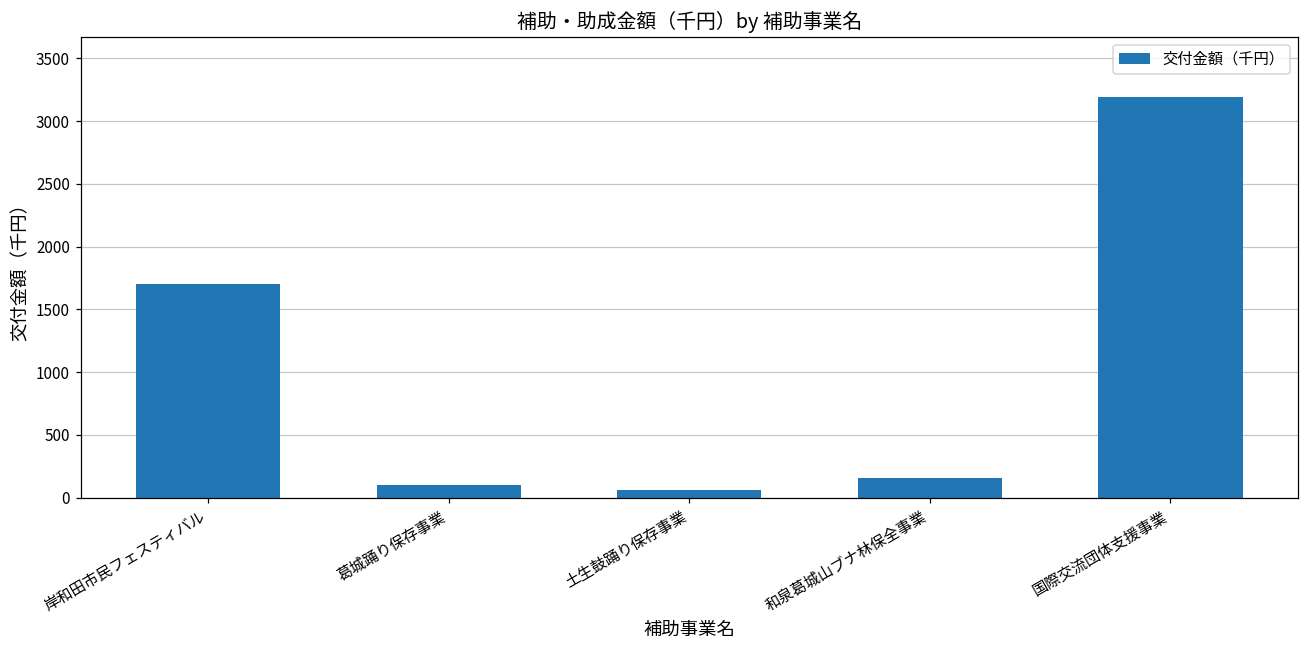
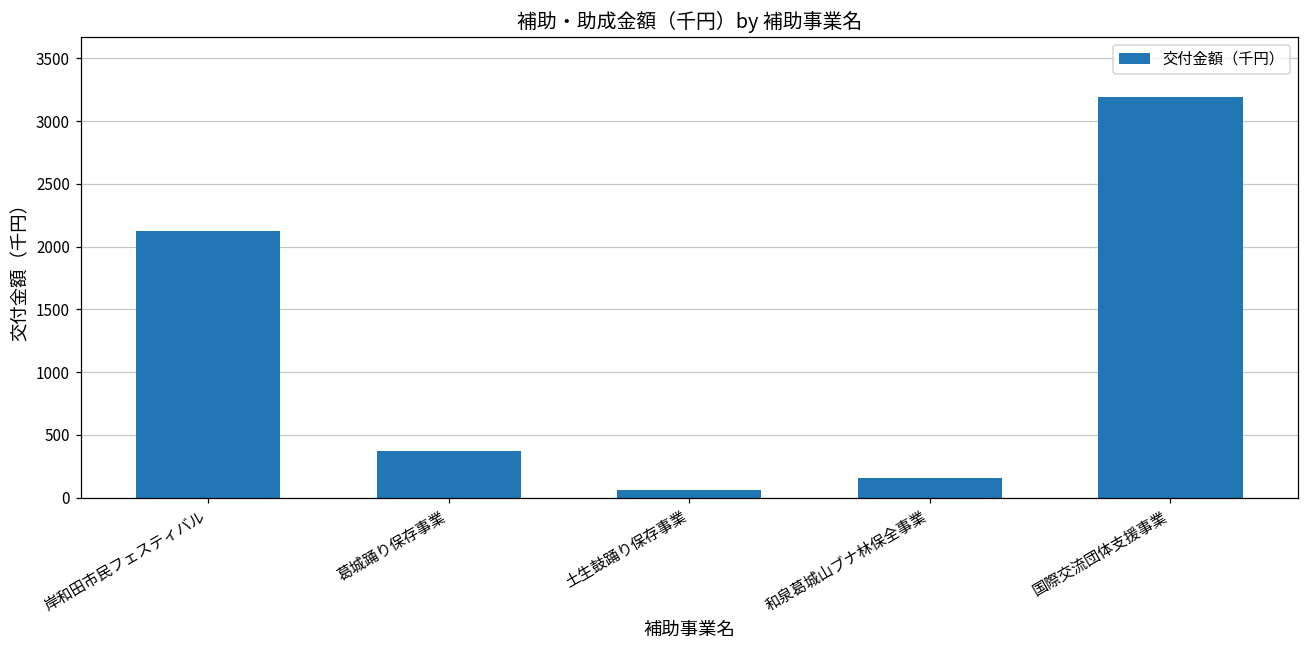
  {
-   "岸和田市民フェスティバル": 1700,
-   "葛城踊り保存事業": 100,
+   "岸和田市民フェスティバル": 2120,
+   "葛城踊り保存事業": 370,
    "土生鼓踊り保存事業": 60,
    "和泉葛城山ブナ林保全事業": 160,
    "国際交流団体支援事業": 3190
  }
